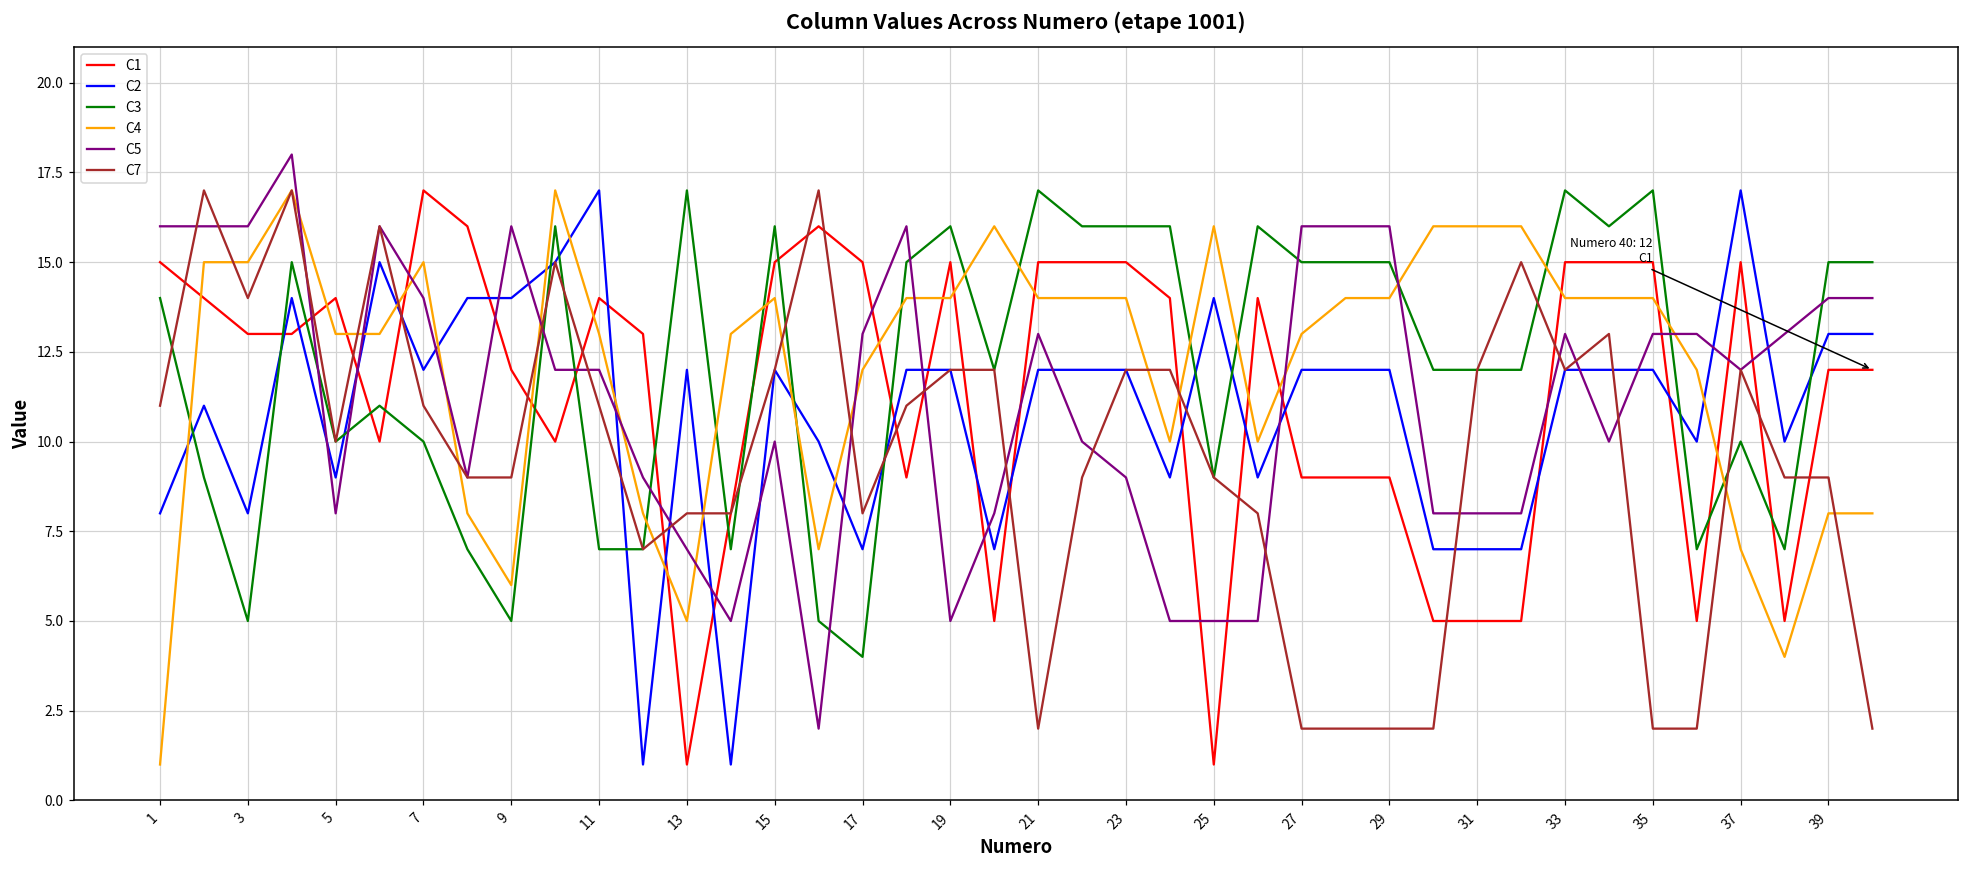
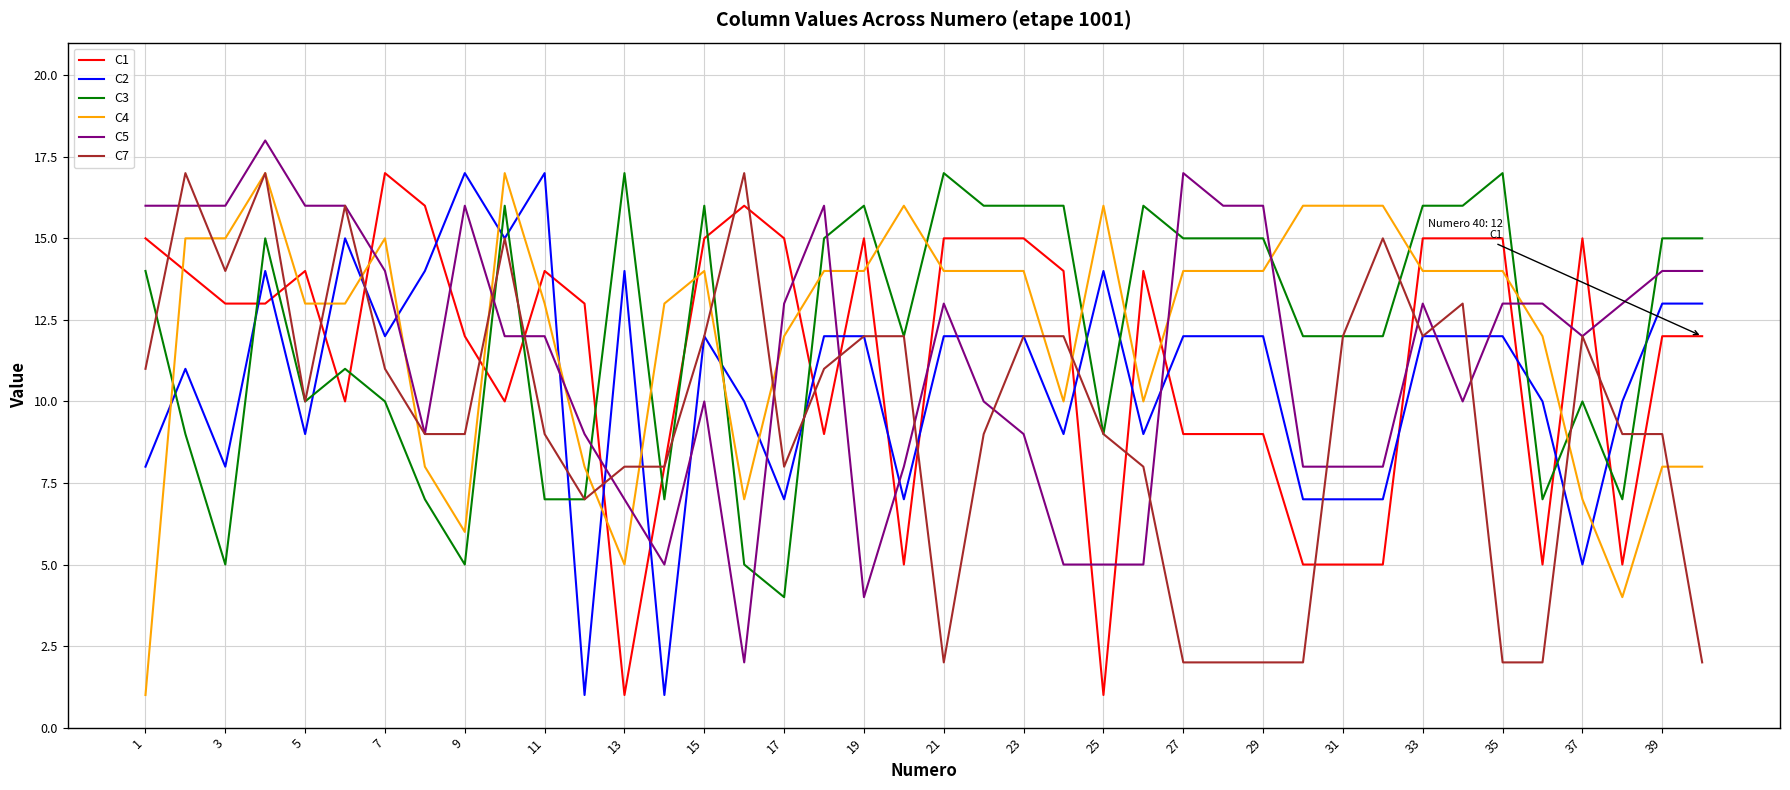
  {
    "C1": {
      "1": 15,
      "3": 13,
      "5": 14,
      "7": 17,
      "9": 12,
      "11": 14,
      "13": 1,
      "15": 15,
      "17": 15,
      "19": 15,
      "21": 15,
      "23": 15,
      "25": 1,
      "27": 9,
      "29": 9,
      "31": 5,
      "33": 15,
      "39": 12
    },
    "C2": {
      "1": 8,
      "3": 8,
      "5": 9,
      "7": 12,
-     "9": 14,
+     "9": 17,
      "11": 17,
-     "13": 12,
+     "13": 14,
      "17": 7,
      "21": 12,
      "25": 14,
      "27": 12,
      "29": 12,
      "31": 7,
      "35": 12,
-     "37": 17
+     "37": 5
    },
    "C3": {
      "1": 14,
      "3": 5,
      "7": 10,
      "9": 5,
      "11": 7,
      "13": 17,
      "15": 16,
      "17": 4,
      "19": 16,
      "21": 17,
      "23": 16,
      "27": 15,
      "29": 15,
-     "33": 17,
+     "33": 16,
      "35": 17,
      "37": 10
    },
    "C4": {
      "1": 1,
      "3": 15,
      "5": 13,
      "7": 15,
      "9": 6,
      "11": 13,
      "13": 5,
      "15": 14,
      "17": 12,
      "19": 14,
      "21": 14,
      "23": 14,
      "25": 16,
-     "27": 13,
+     "27": 14,
      "29": 14,
      "31": 16,
      "33": 14,
      "37": 7,
      "39": 8
    },
    "C5": {
      "1": 16,
      "3": 16,
-     "5": 8,
+     "5": 16,
      "7": 14,
      "9": 16,
      "11": 12,
      "13": 7,
      "15": 10,
      "17": 13,
-     "19": 5,
+     "19": 4,
      "21": 13,
      "23": 9,
      "25": 5,
-     "27": 16,
+     "27": 17,
      "29": 16,
      "31": 8,
      "33": 13
    },
    "C7": {
      "1": 11,
      "3": 14,
      "7": 11,
      "9": 9,
-     "11": 11,
+     "11": 9,
      "13": 8,
      "17": 8,
      "21": 2,
      "27": 2,
      "29": 2,
      "35": 2,
      "39": 9
    }
  }
